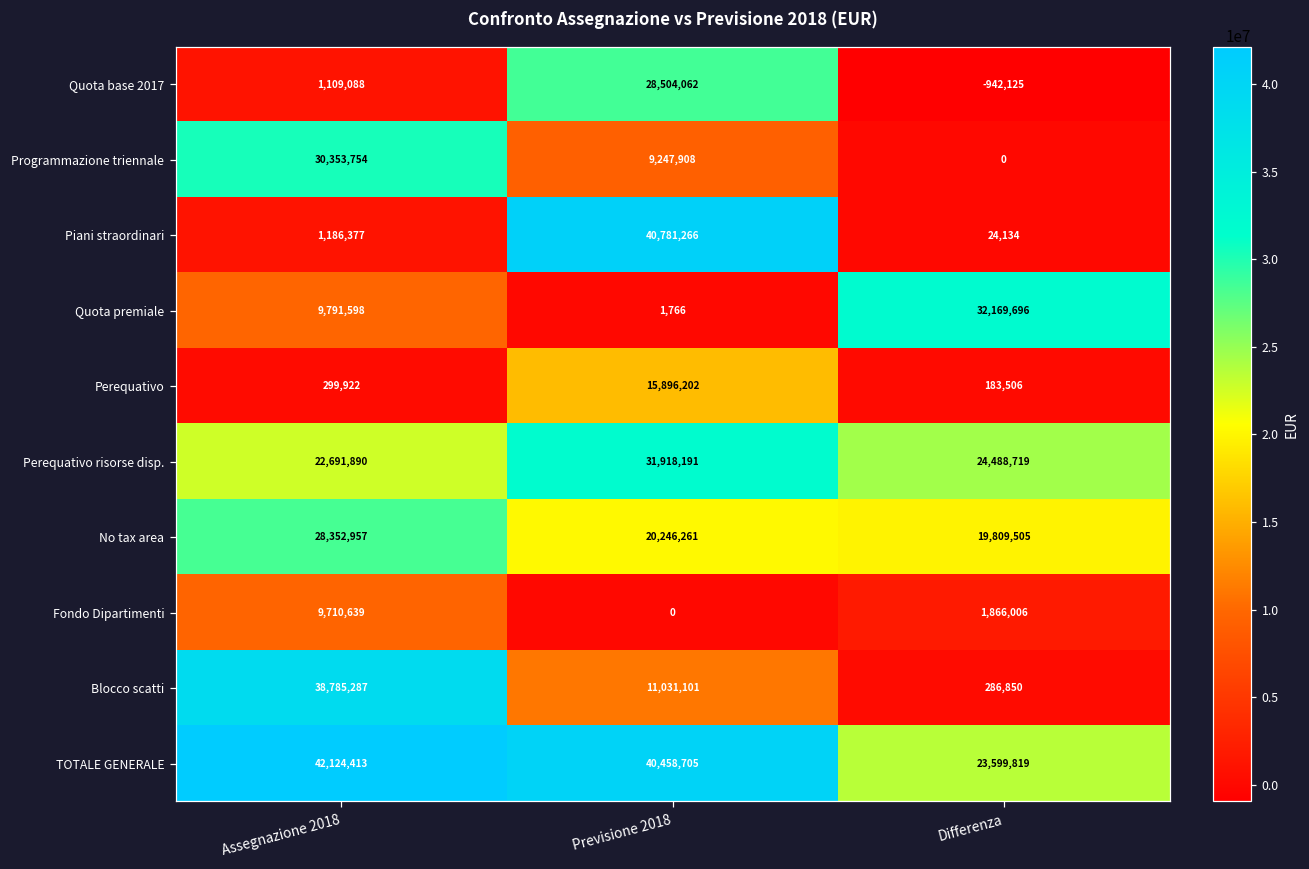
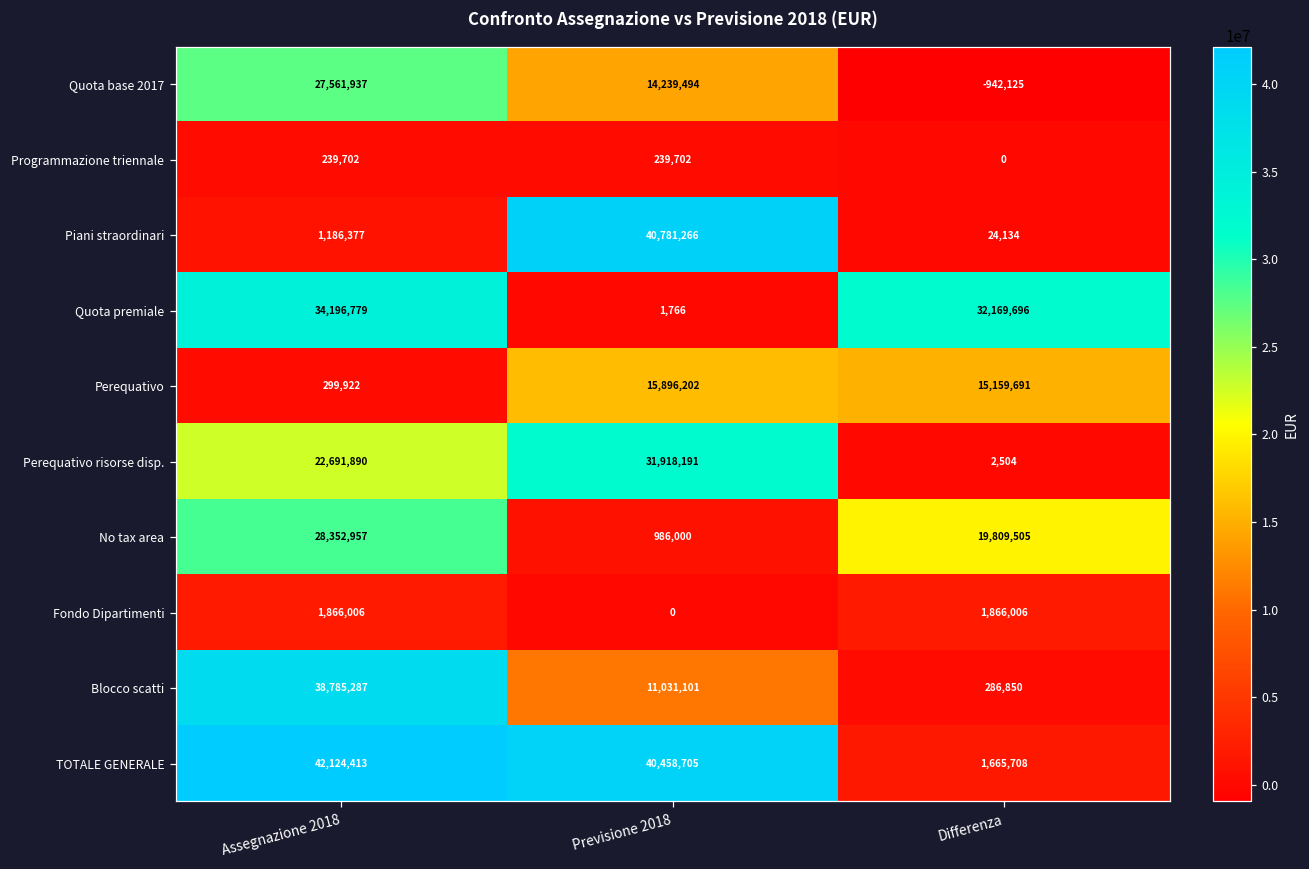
  {
    "Quota base 2017": {
-     "Assegnazione 2018": "1,109,088",
-     "Previsione 2018": "28,504,062",
+     "Assegnazione 2018": "27,561,937",
+     "Previsione 2018": "14,239,494",
      "Differenza": "-942,125"
    },
    "Programmazione triennale": {
-     "Assegnazione 2018": "30,353,754",
-     "Previsione 2018": "9,247,908",
+     "Assegnazione 2018": "239,702",
+     "Previsione 2018": "239,702",
      "Differenza": "0"
    },
    "Piani straordinari": {
      "Assegnazione 2018": "1,186,377",
      "Previsione 2018": "40,781,266",
      "Differenza": "24,134"
    },
    "Quota premiale": {
-     "Assegnazione 2018": "9,791,598",
+     "Assegnazione 2018": "34,196,779",
      "Previsione 2018": "1,766",
      "Differenza": "32,169,696"
    },
    "Perequativo": {
      "Assegnazione 2018": "299,922",
      "Previsione 2018": "15,896,202",
-     "Differenza": "183,506"
+     "Differenza": "15,159,691"
    },
    "Perequativo risorse disp.": {
      "Assegnazione 2018": "22,691,890",
      "Previsione 2018": "31,918,191",
-     "Differenza": "24,488,719"
+     "Differenza": "2,504"
    },
    "No tax area": {
      "Assegnazione 2018": "28,352,957",
-     "Previsione 2018": "20,246,261",
+     "Previsione 2018": "986,000",
      "Differenza": "19,809,505"
    },
    "Fondo Dipartimenti": {
-     "Assegnazione 2018": "9,710,639",
+     "Assegnazione 2018": "1,866,006",
      "Previsione 2018": "0",
      "Differenza": "1,866,006"
    },
    "Blocco scatti": {
      "Assegnazione 2018": "38,785,287",
      "Previsione 2018": "11,031,101",
      "Differenza": "286,850"
    },
    "TOTALE GENERALE": {
      "Assegnazione 2018": "42,124,413",
      "Previsione 2018": "40,458,705",
-     "Differenza": "23,599,819"
+     "Differenza": "1,665,708"
    }
  }
